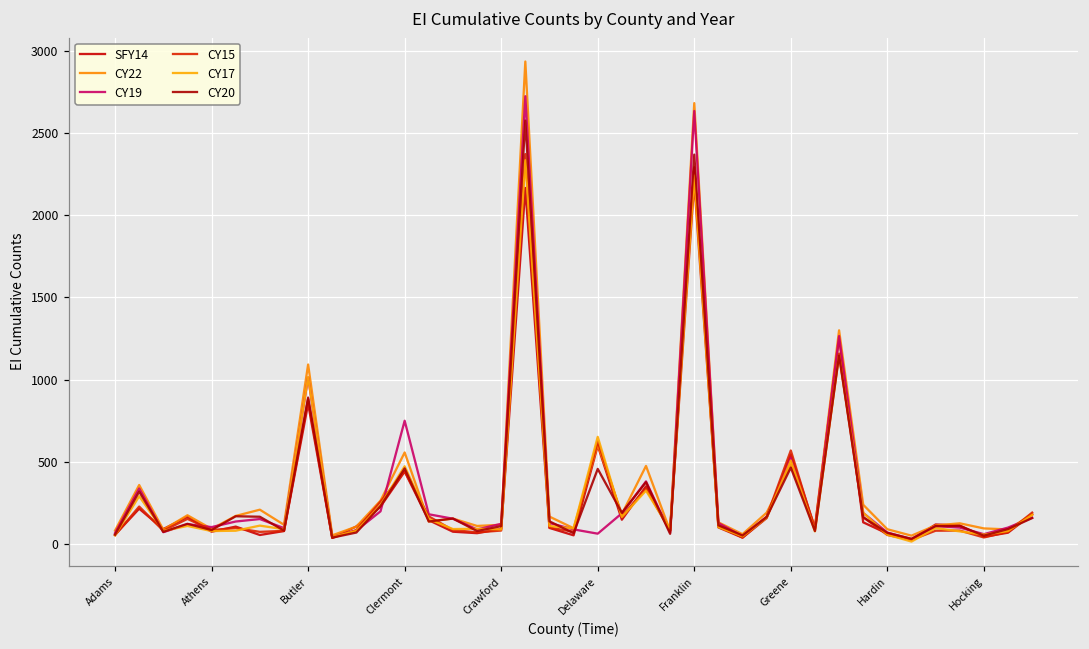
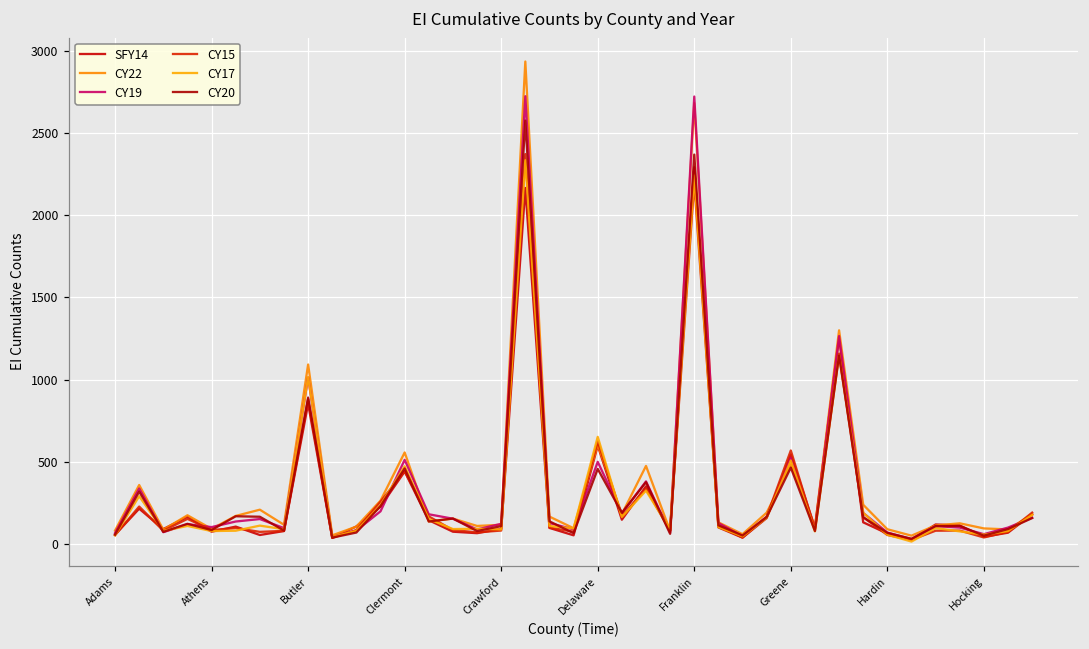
  {
    "CY19": {
-     "Clermont": 750,
-     "Delaware": 60,
-     "Franklin": 2630
+     "Clermont": 510,
+     "Delaware": 500,
+     "Franklin": 2720
    }
  }
